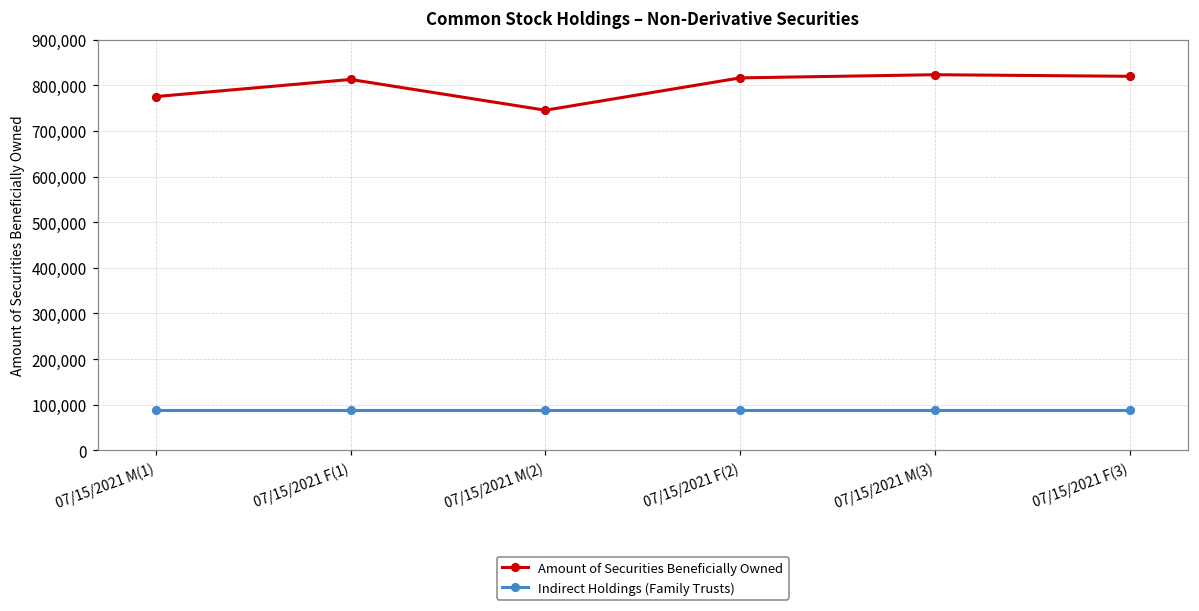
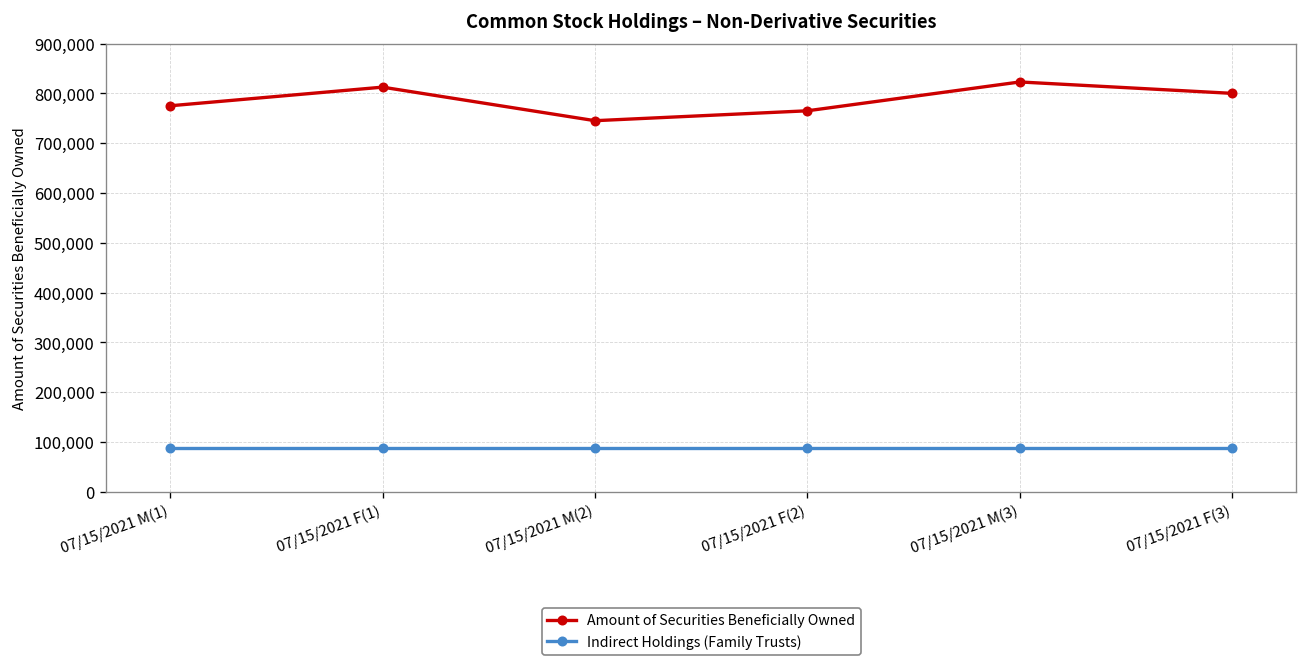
  {
    "Amount of Securities Beneficially Owned": {
      "07/15/2021 M(1)": "780,000",
      "07/15/2021 F(1)": "810,000",
      "07/15/2021 M(2)": "750,000",
-     "07/15/2021 F(2)": "820,000",
+     "07/15/2021 F(2)": "770,000",
      "07/15/2021 M(3)": "820,000",
-     "07/15/2021 F(3)": "820,000"
+     "07/15/2021 F(3)": "800,000"
    },
    "Indirect Holdings (Family Trusts)": {
      "07/15/2021 M(1)": "90,000",
      "07/15/2021 F(1)": "90,000",
      "07/15/2021 M(2)": "90,000",
      "07/15/2021 F(2)": "90,000",
      "07/15/2021 M(3)": "90,000",
      "07/15/2021 F(3)": "90,000"
    }
  }
